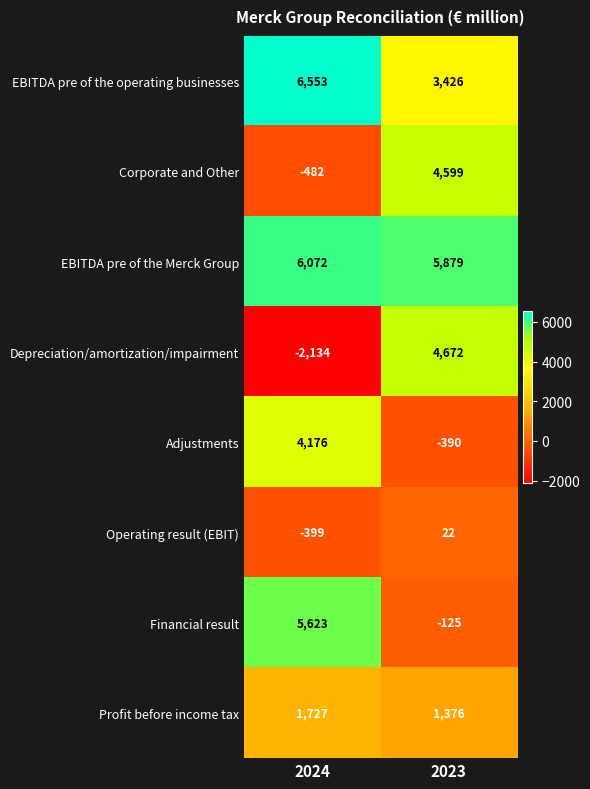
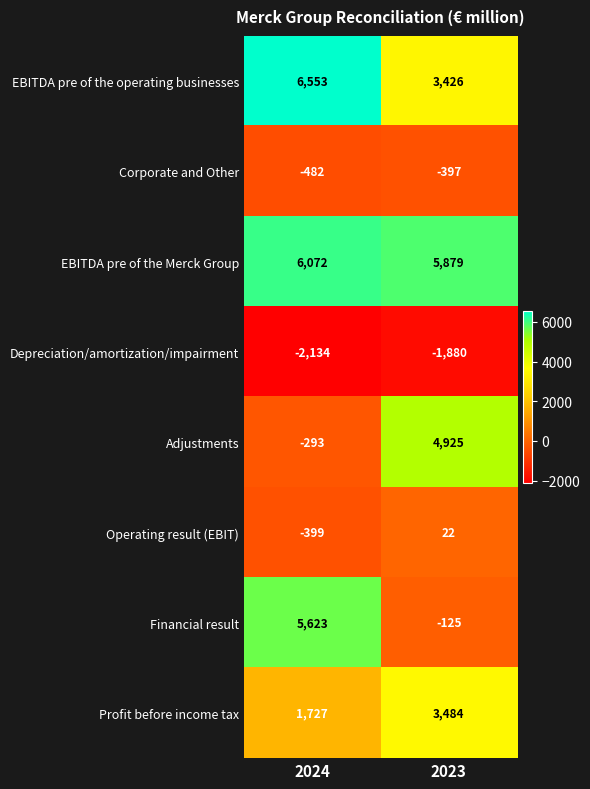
  {
    "EBITDA pre of the operating businesses": {
      "2024": "6,553",
      "2023": "3,426"
    },
    "Corporate and Other": {
      "2024": "-482",
-     "2023": "4,599"
+     "2023": "-397"
    },
    "EBITDA pre of the Merck Group": {
      "2024": "6,072",
      "2023": "5,879"
    },
    "Depreciation/amortization/impairment": {
      "2024": "-2,134",
-     "2023": "4,672"
+     "2023": "-1,880"
    },
    "Adjustments": {
-     "2024": "4,176",
-     "2023": "-390"
+     "2024": "-293",
+     "2023": "4,925"
    },
    "Operating result (EBIT)": {
      "2024": "-399",
      "2023": "22"
    },
    "Financial result": {
      "2024": "5,623",
      "2023": "-125"
    },
    "Profit before income tax": {
      "2024": "1,727",
-     "2023": "1,376"
+     "2023": "3,484"
    }
  }
